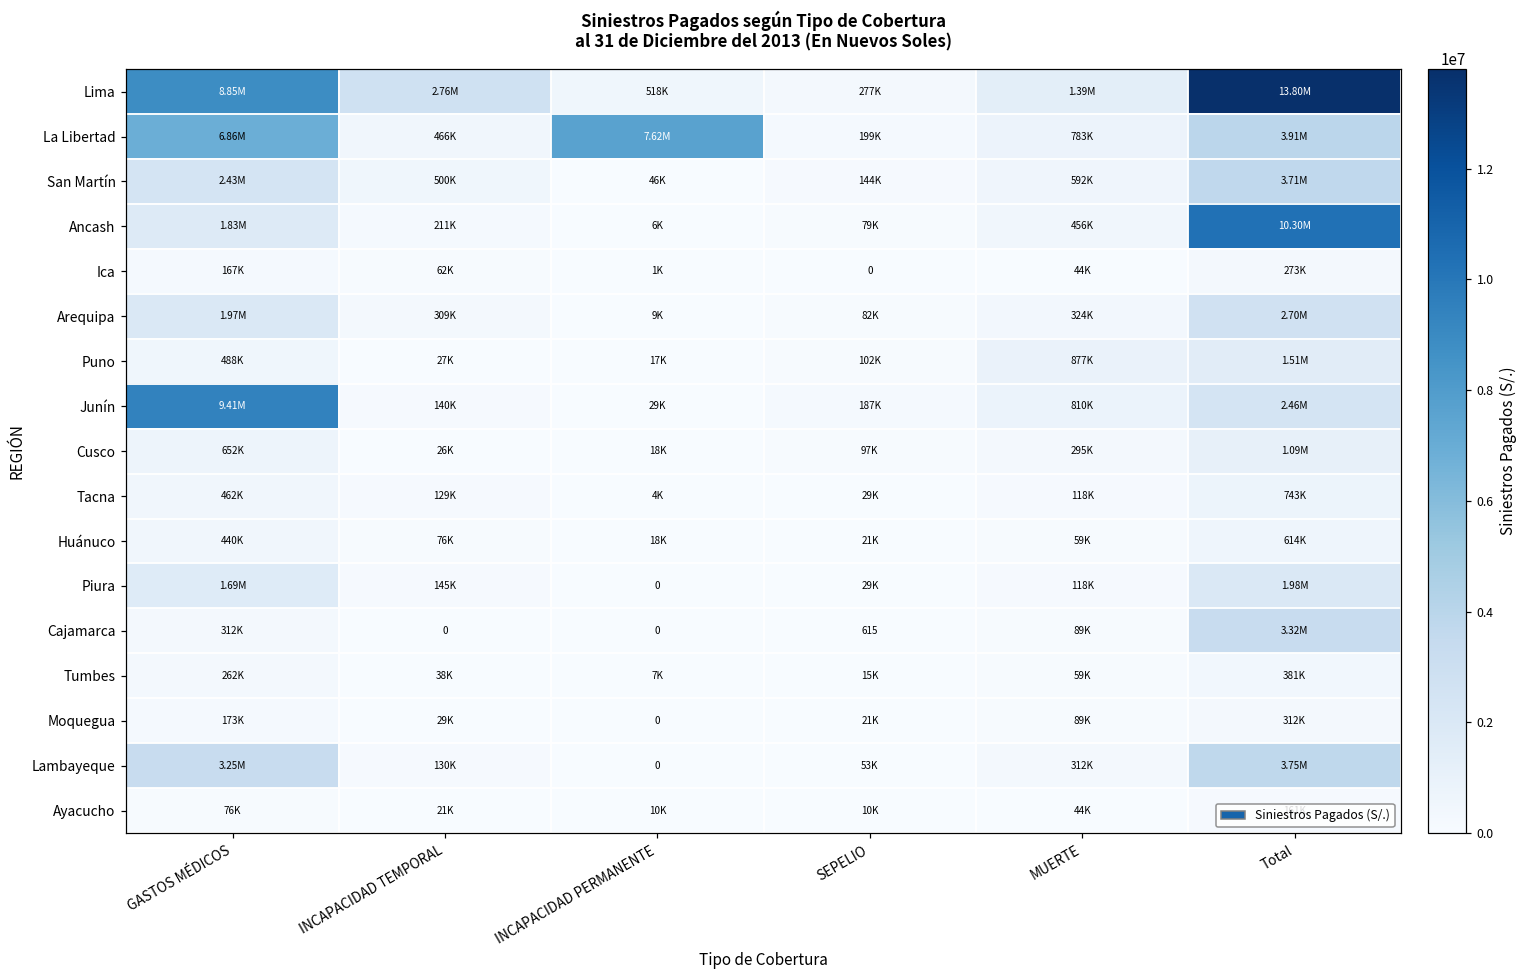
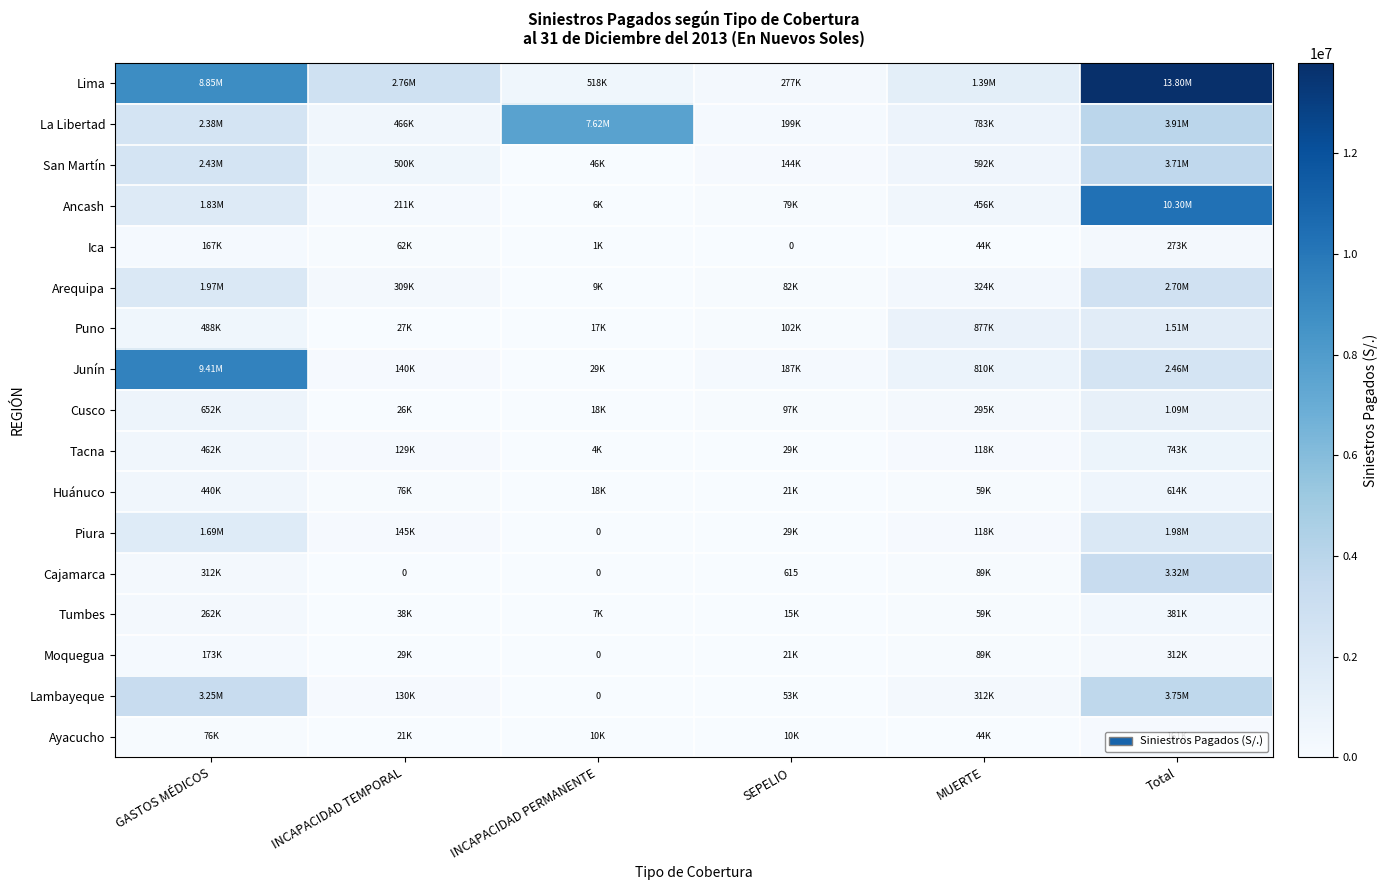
  {
    "Lima": {
      "GASTOS MÉDICOS": "8.85M",
      "INCAPACIDAD TEMPORAL": "2.76M",
      "INCAPACIDAD PERMANENTE": "518K",
      "SEPELIO": "277K",
      "MUERTE": "1.39M",
      "Total": "13.80M"
    },
    "La Libertad": {
-     "GASTOS MÉDICOS": "6.86M",
+     "GASTOS MÉDICOS": "2.38M",
      "INCAPACIDAD TEMPORAL": "466K",
      "INCAPACIDAD PERMANENTE": "7.62M",
      "SEPELIO": "199K",
      "MUERTE": "783K",
      "Total": "3.91M"
    },
    "San Martín": {
      "GASTOS MÉDICOS": "2.43M",
      "INCAPACIDAD TEMPORAL": "500K",
      "INCAPACIDAD PERMANENTE": "46K",
      "SEPELIO": "144K",
      "MUERTE": "592K",
      "Total": "3.71M"
    },
    "Ancash": {
      "GASTOS MÉDICOS": "1.83M",
      "INCAPACIDAD TEMPORAL": "211K",
      "INCAPACIDAD PERMANENTE": "6K",
      "SEPELIO": "79K",
      "MUERTE": "456K",
      "Total": "10.30M"
    },
    "Ica": {
      "GASTOS MÉDICOS": "167K",
      "INCAPACIDAD TEMPORAL": "62K",
      "INCAPACIDAD PERMANENTE": "1K",
      "SEPELIO": "0",
      "MUERTE": "44K",
      "Total": "273K"
    },
    "Arequipa": {
      "GASTOS MÉDICOS": "1.97M",
      "INCAPACIDAD TEMPORAL": "309K",
      "INCAPACIDAD PERMANENTE": "9K",
      "SEPELIO": "82K",
      "MUERTE": "324K",
      "Total": "2.70M"
    },
    "Puno": {
      "GASTOS MÉDICOS": "488K",
      "INCAPACIDAD TEMPORAL": "27K",
      "INCAPACIDAD PERMANENTE": "17K",
      "SEPELIO": "102K",
      "MUERTE": "877K",
      "Total": "1.51M"
    },
    "Junín": {
      "GASTOS MÉDICOS": "9.41M",
      "INCAPACIDAD TEMPORAL": "140K",
      "INCAPACIDAD PERMANENTE": "29K",
      "SEPELIO": "187K",
      "MUERTE": "810K",
      "Total": "2.46M"
    },
    "Cusco": {
      "GASTOS MÉDICOS": "652K",
      "INCAPACIDAD TEMPORAL": "26K",
      "INCAPACIDAD PERMANENTE": "18K",
      "SEPELIO": "97K",
      "MUERTE": "295K",
      "Total": "1.09M"
    },
    "Tacna": {
      "GASTOS MÉDICOS": "462K",
      "INCAPACIDAD TEMPORAL": "129K",
      "INCAPACIDAD PERMANENTE": "4K",
      "SEPELIO": "29K",
      "MUERTE": "118K",
      "Total": "743K"
    },
    "Huánuco": {
      "GASTOS MÉDICOS": "440K",
      "INCAPACIDAD TEMPORAL": "76K",
      "INCAPACIDAD PERMANENTE": "18K",
      "SEPELIO": "21K",
      "MUERTE": "59K",
      "Total": "614K"
    },
    "Piura": {
      "GASTOS MÉDICOS": "1.69M",
      "INCAPACIDAD TEMPORAL": "145K",
      "INCAPACIDAD PERMANENTE": "0",
      "SEPELIO": "29K",
      "MUERTE": "118K",
      "Total": "1.98M"
    },
    "Cajamarca": {
      "GASTOS MÉDICOS": "312K",
      "INCAPACIDAD TEMPORAL": "0",
      "INCAPACIDAD PERMANENTE": "0",
      "SEPELIO": "615",
      "MUERTE": "89K",
      "Total": "3.32M"
    },
    "Tumbes": {
      "GASTOS MÉDICOS": "262K",
      "INCAPACIDAD TEMPORAL": "38K",
      "INCAPACIDAD PERMANENTE": "7K",
      "SEPELIO": "15K",
      "MUERTE": "59K",
      "Total": "381K"
    },
    "Moquegua": {
      "GASTOS MÉDICOS": "173K",
      "INCAPACIDAD TEMPORAL": "29K",
      "INCAPACIDAD PERMANENTE": "0",
      "SEPELIO": "21K",
      "MUERTE": "89K",
      "Total": "312K"
    },
    "Lambayeque": {
      "GASTOS MÉDICOS": "3.25M",
      "INCAPACIDAD TEMPORAL": "130K",
      "INCAPACIDAD PERMANENTE": "0",
      "SEPELIO": "53K",
      "MUERTE": "312K",
      "Total": "3.75M"
    },
    "Ayacucho": {
      "GASTOS MÉDICOS": "76K",
      "INCAPACIDAD TEMPORAL": "21K",
      "INCAPACIDAD PERMANENTE": "10K",
      "SEPELIO": "10K",
      "MUERTE": "44K"
    }
  }
